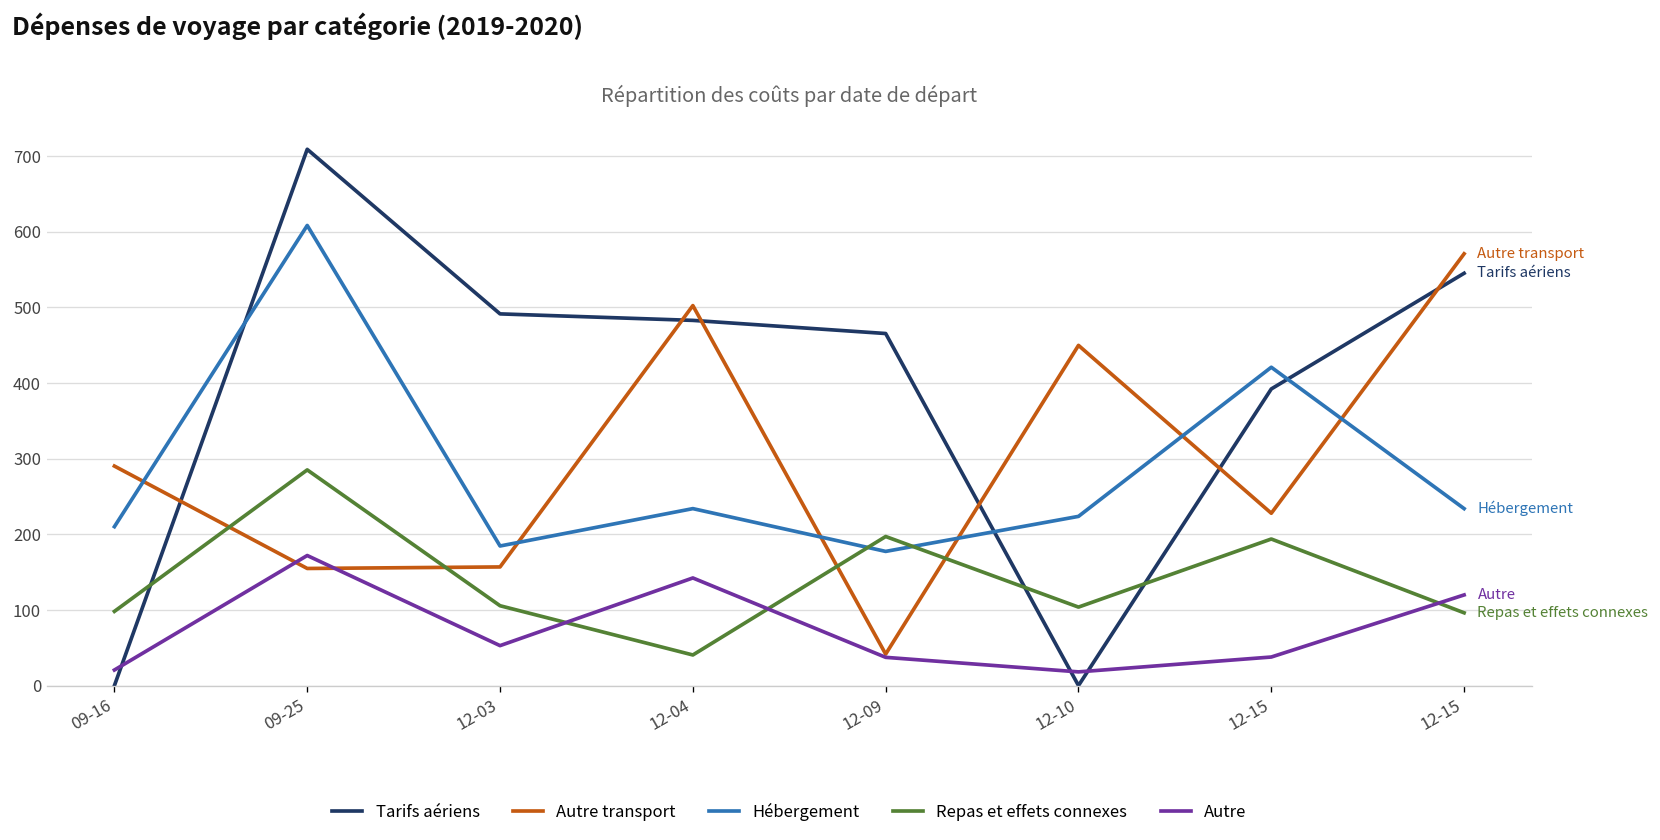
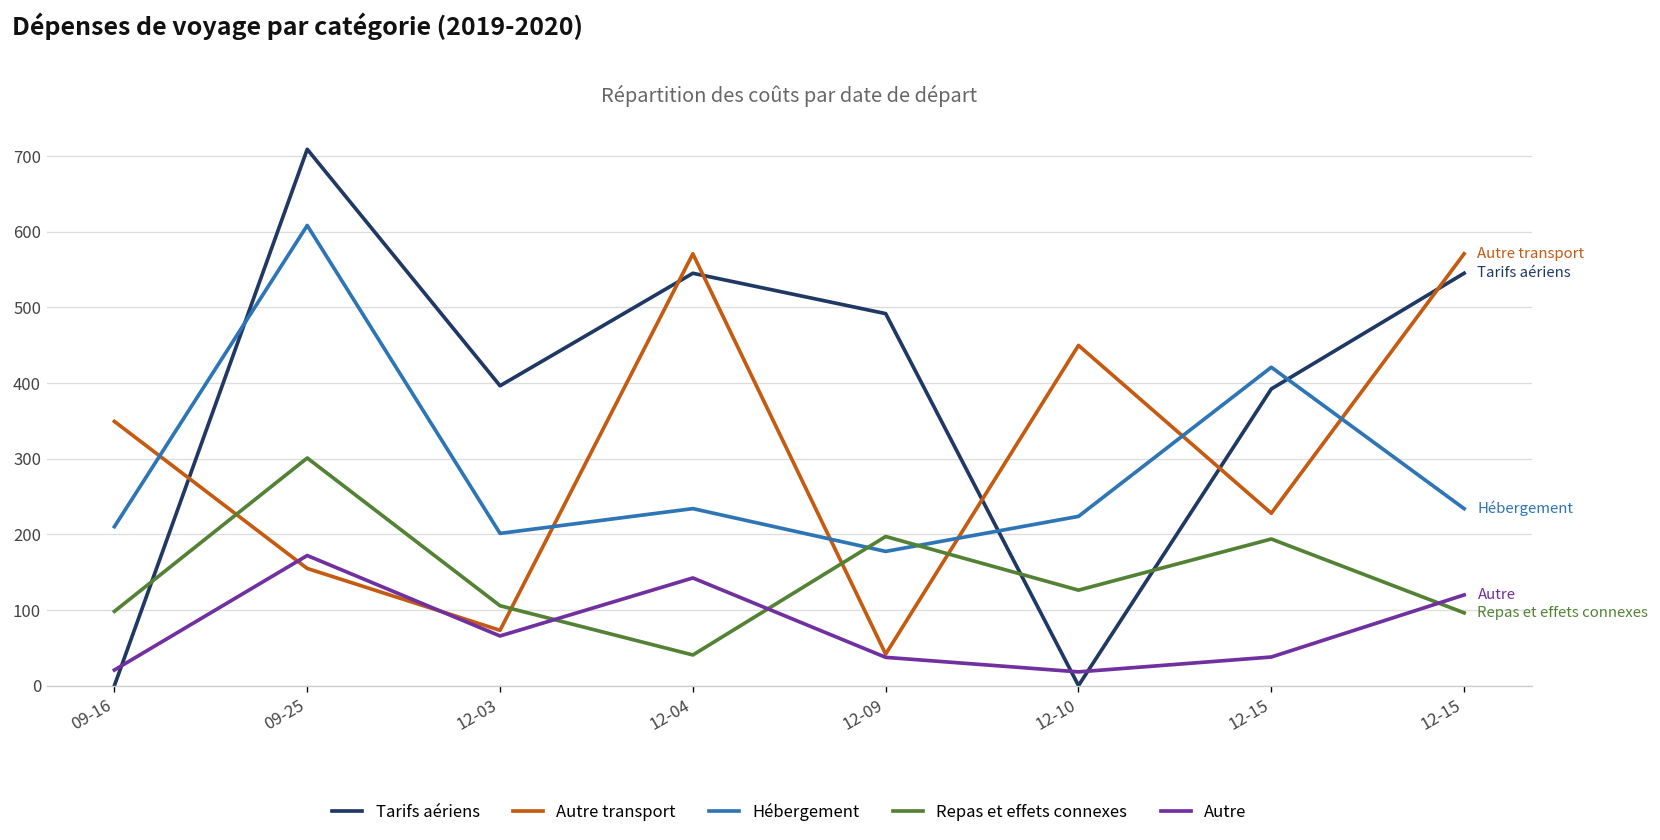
  {
    "Tarifs aériens": {
      "09-16": 0,
      "09-25": 710,
-     "12-03": 490,
-     "12-04": 480,
-     "12-09": 470,
+     "12-03": 400,
+     "12-04": 540,
+     "12-09": 490,
      "12-10": 0
    },
    "Autre transport": {
-     "09-16": 290,
+     "09-16": 350,
      "09-25": 150,
-     "12-03": 160,
-     "12-04": 500,
+     "12-03": 70,
+     "12-04": 570,
      "12-09": 40,
      "12-10": 450
    },
    "Hébergement": {
      "09-16": 210,
      "09-25": 610,
-     "12-03": 180,
+     "12-03": 200,
      "12-04": 230,
      "12-09": 180,
      "12-10": 220
    },
    "Repas et effets connexes": {
      "09-16": 100,
-     "09-25": 290,
+     "09-25": 300,
      "12-03": 110,
      "12-04": 40,
      "12-09": 200,
-     "12-10": 100
+     "12-10": 130
    },
    "Autre": {
      "09-16": 20,
      "09-25": 170,
-     "12-03": 50,
+     "12-03": 70,
      "12-04": 140,
      "12-09": 40,
      "12-10": 20
    }
  }
